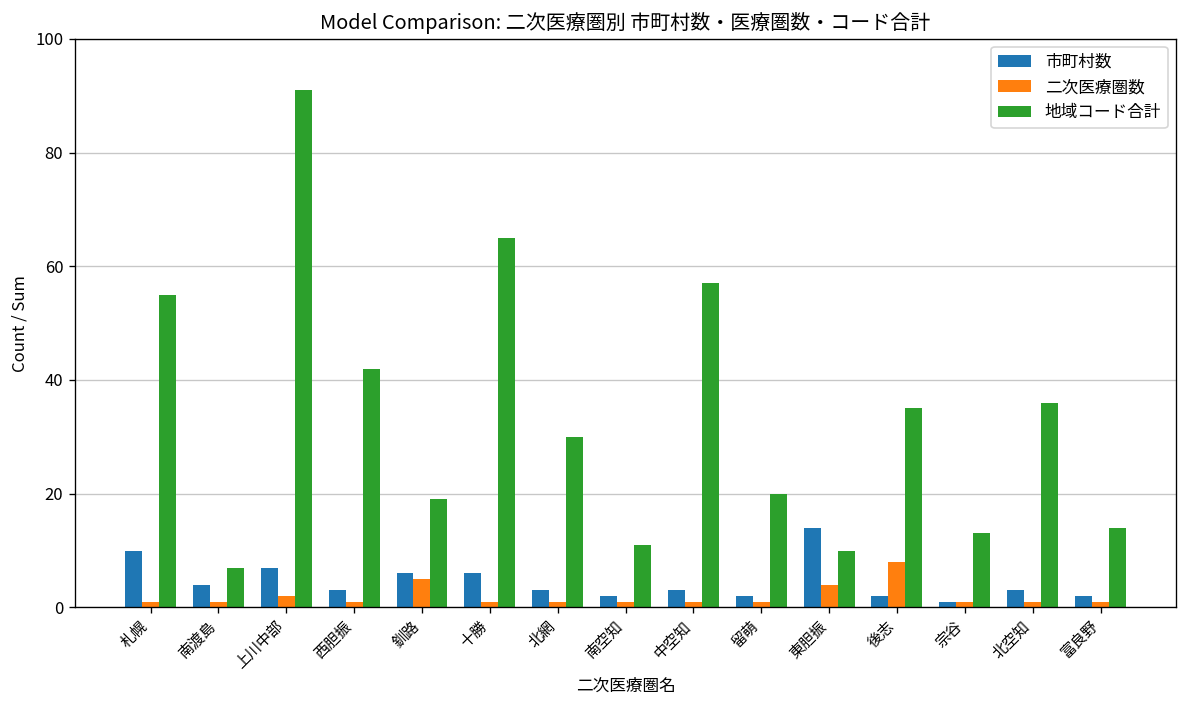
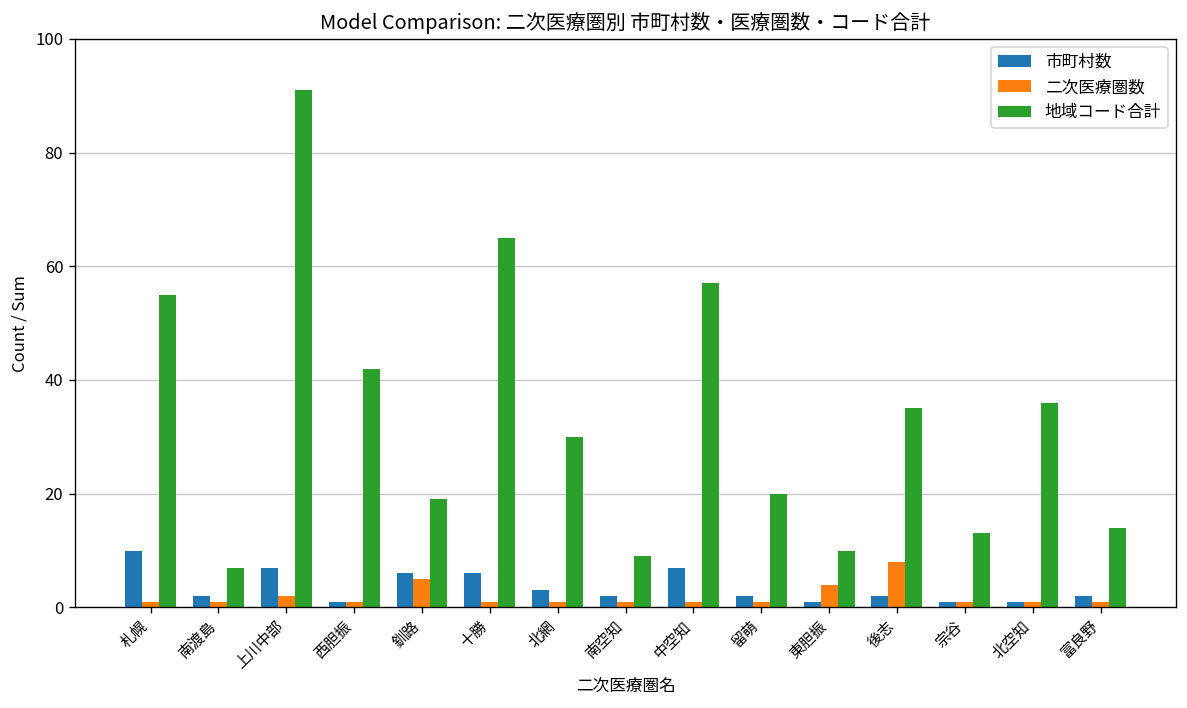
  {
    "市町村数": {
      "札幌": 10,
-     "南渡島": 4,
+     "南渡島": 2,
      "上川中部": 7,
-     "西胆振": 3,
+     "西胆振": 1,
      "釧路": 6,
      "十勝": 6,
      "北網": 3,
      "南空知": 2,
-     "中空知": 3,
+     "中空知": 7,
      "留萌": 2,
-     "東胆振": 14,
+     "東胆振": 1,
      "後志": 2,
      "宗谷": 1,
-     "北空知": 3,
+     "北空知": 1,
      "富良野": 2
    },
    "二次医療圏数": {
      "札幌": 1,
      "南渡島": 1,
      "上川中部": 2,
      "西胆振": 1,
      "釧路": 5,
      "十勝": 1,
      "北網": 1,
      "南空知": 1,
      "中空知": 1,
      "留萌": 1,
      "東胆振": 4,
      "後志": 8,
      "宗谷": 1,
      "北空知": 1,
      "富良野": 1
    },
    "地域コード合計": {
      "札幌": 55,
      "南渡島": 7,
      "上川中部": 91,
      "西胆振": 42,
      "釧路": 19,
      "十勝": 65,
      "北網": 30,
-     "南空知": 11,
+     "南空知": 9,
      "中空知": 57,
      "留萌": 20,
      "東胆振": 10,
      "後志": 35,
      "宗谷": 13,
      "北空知": 36,
      "富良野": 14
    }
  }
